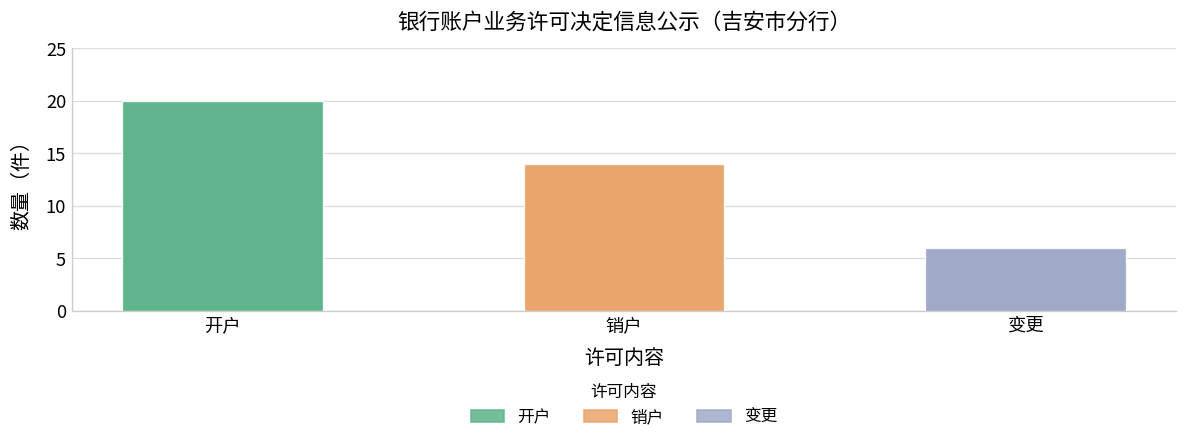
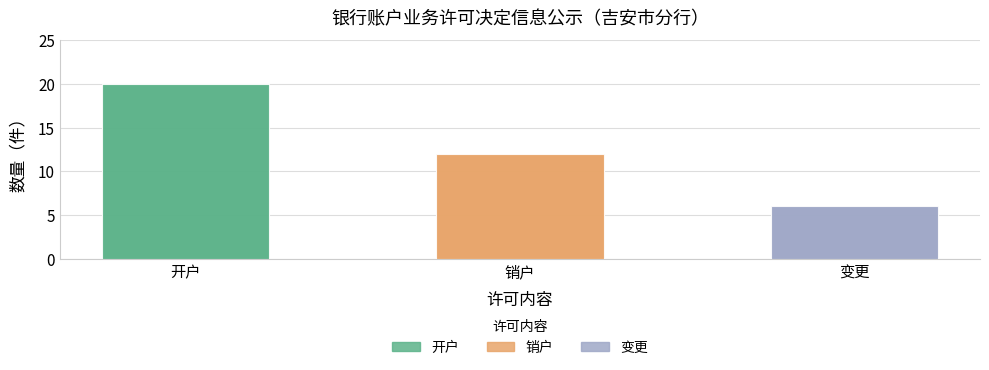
  {
    "销户": {
-     "销户": 14
+     "销户": 12
    },
    "变更": {
      "变更": 6
    }
  }
